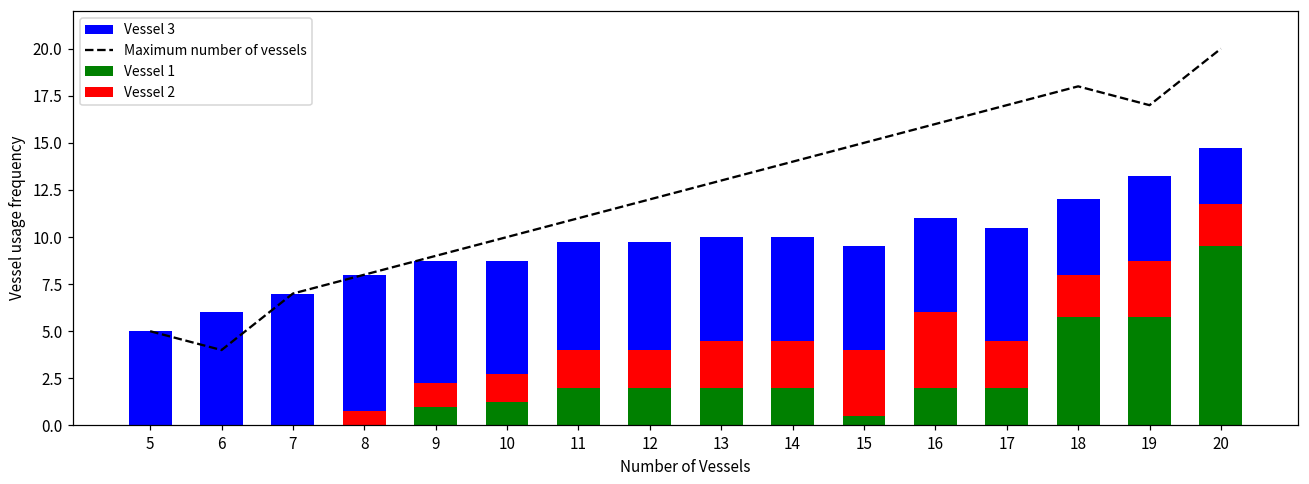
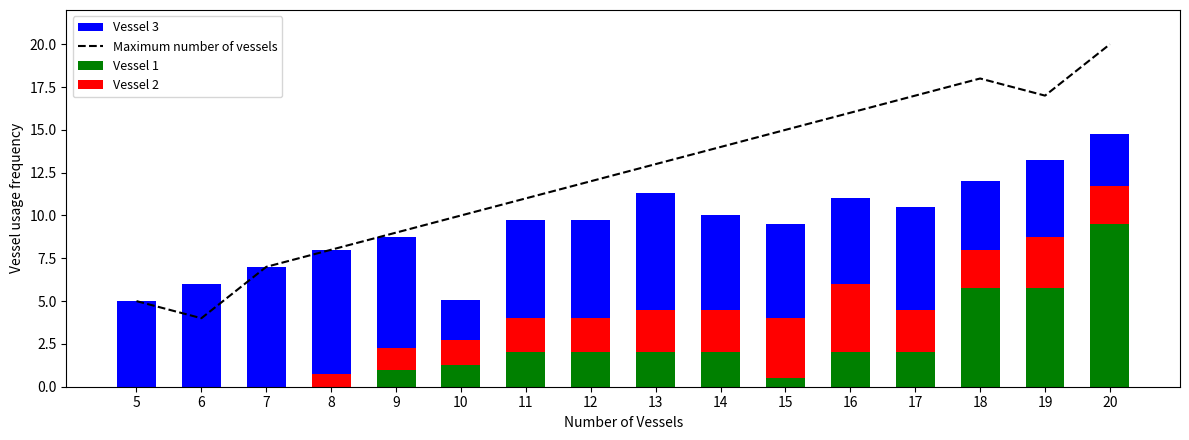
  {
    "Maximum number of vessels": {
      "5": 5.0,
      "6": 4.0,
      "7": 7.0,
      "8": 8.0,
      "9": 9.0,
      "10": 10.0,
      "11": 11.0,
      "12": 12.0,
      "13": 13.0,
      "14": 14.0,
      "15": 15.0,
      "16": 16.0,
      "17": 17.0,
      "18": 18.0,
      "19": 17.0,
      "20": 20.0
    },
    "Vessel 1": {
      "5": 0.0,
      "6": 0.0,
      "7": 0.0,
      "8": 0.0,
      "9": 1.0,
      "10": 1.3,
      "11": 2.0,
      "12": 2.0,
      "13": 2.0,
      "14": 2.0,
      "15": 0.5,
      "16": 2.0,
      "17": 2.0,
      "18": 5.8,
      "19": 5.8,
      "20": 9.5
    },
    "Vessel 2": {
      "5": 0.0,
      "6": 0.0,
      "7": 0.0,
      "8": 0.8,
      "9": 1.3,
      "10": 1.5,
      "11": 2.0,
      "12": 2.0,
      "13": 2.5,
      "14": 2.5,
      "15": 3.5,
      "16": 4.0,
      "17": 2.5,
      "18": 2.3,
      "19": 3.0,
      "20": 2.3
    },
    "Vessel 3": {
      "5": 5.0,
      "6": 6.0,
      "7": 7.0,
      "8": 7.3,
      "9": 6.5,
-     "10": 6.0,
+     "10": 2.3,
      "11": 5.8,
      "12": 5.8,
-     "13": 5.5,
+     "13": 6.8,
      "14": 5.5,
      "15": 5.5,
      "16": 5.0,
      "17": 6.0,
      "18": 4.0,
      "19": 4.5,
      "20": 3.0
    }
  }
